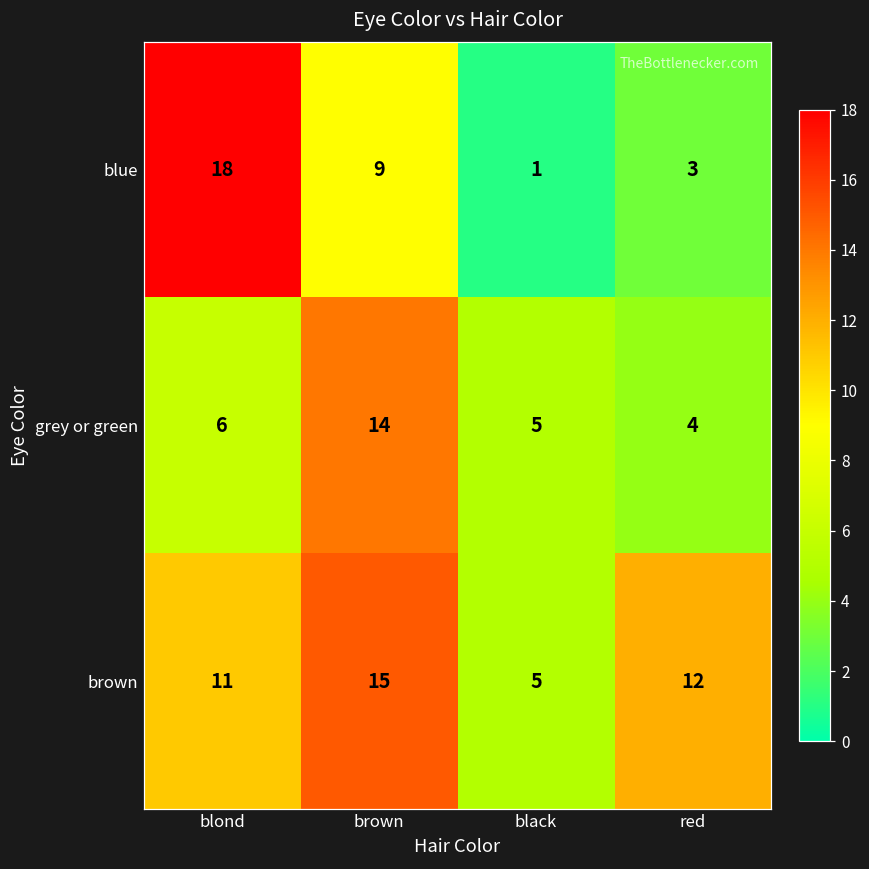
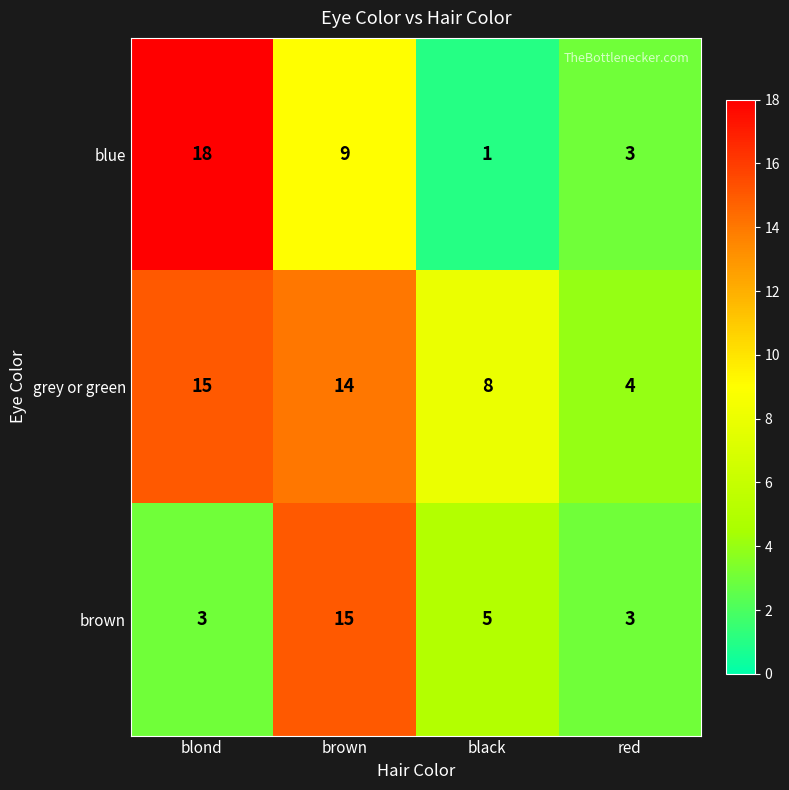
  {
    "blue": {
      "blond": 18,
      "brown": 9,
      "black": 1
    },
    "grey or green": {
-     "blond": 6,
+     "blond": 15,
      "brown": 14,
-     "black": 5,
+     "black": 8,
      "red": 4
    },
    "brown": {
-     "blond": 11,
+     "blond": 3,
      "brown": 15,
      "black": 5,
-     "red": 12
+     "red": 3
    }
  }
